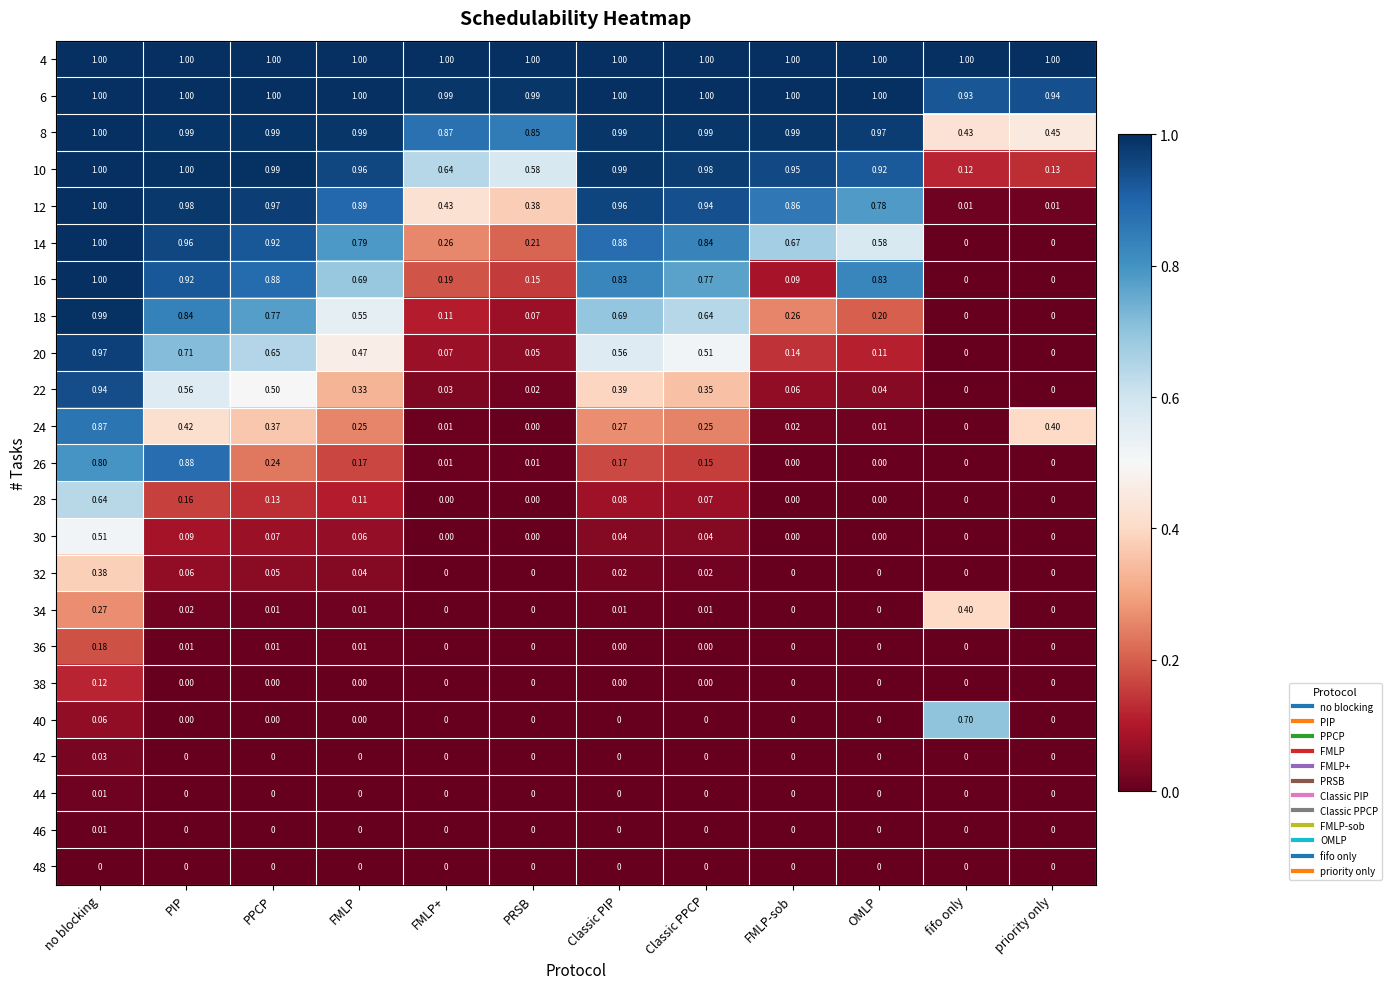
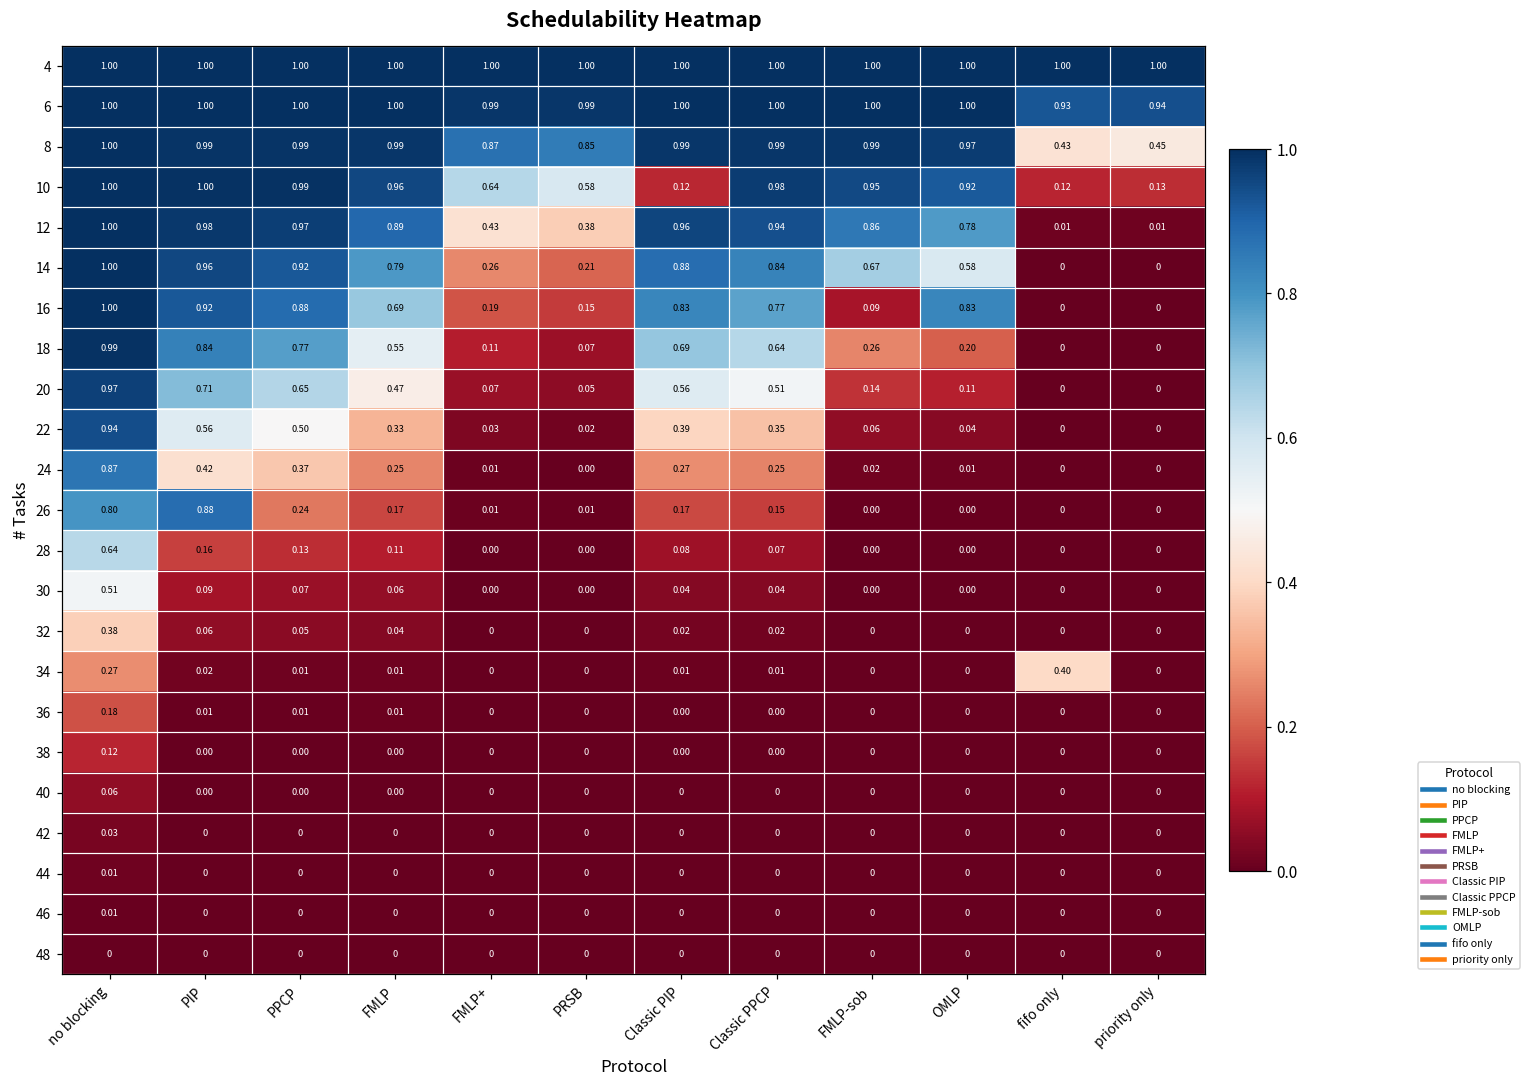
  {
    "10": {
      "no blocking": 1.00,
      "PIP": 1.00,
      "PPCP": 0.99,
      "FMLP": 0.96,
      "FMLP+": 0.64,
      "PRSB": 0.58,
-     "Classic PIP": 0.99,
+     "Classic PIP": 0.12,
      "Classic PPCP": 0.98,
      "FMLP-sob": 0.95,
      "OMLP": 0.92,
      "fifo only": 0.12,
      "priority only": 0.13
    },
    "24": {
      "no blocking": 0.87,
      "PIP": 0.42,
      "PPCP": 0.37,
      "FMLP": 0.25,
      "FMLP+": 0.01,
      "PRSB": 0.00,
      "Classic PIP": 0.27,
      "Classic PPCP": 0.25,
      "FMLP-sob": 0.02,
      "OMLP": 0.01,
      "fifo only": 0,
-     "priority only": 0.40
+     "priority only": 0
    },
    "40": {
      "no blocking": 0.06,
      "PIP": 0.00,
      "PPCP": 0.00,
      "FMLP": 0.00,
      "FMLP+": 0,
      "PRSB": 0,
      "Classic PIP": 0,
      "Classic PPCP": 0,
      "FMLP-sob": 0,
      "OMLP": 0,
-     "fifo only": 0.70,
+     "fifo only": 0,
      "priority only": 0
    }
  }
